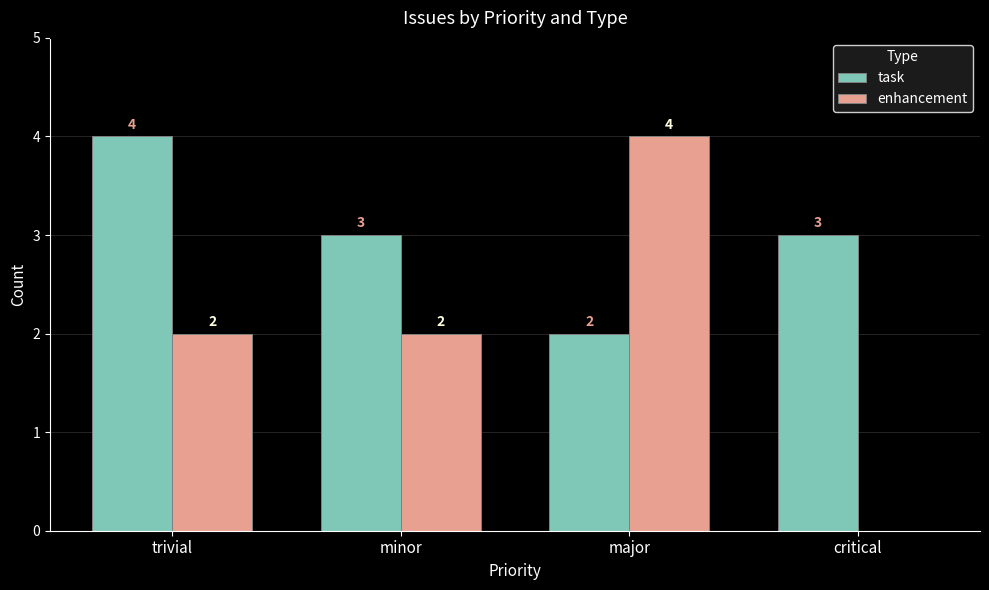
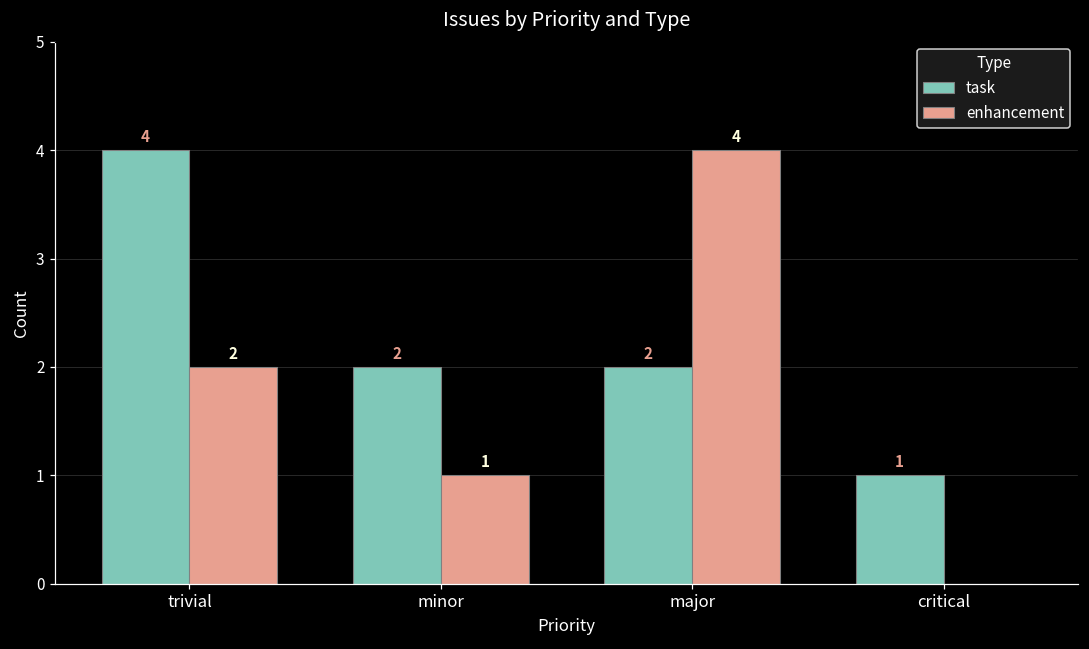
  {
    "task": {
      "trivial": 4,
-     "minor": 3,
+     "minor": 2,
      "major": 2,
-     "critical": 3
+     "critical": 1
    },
    "enhancement": {
      "trivial": 2,
-     "minor": 2,
+     "minor": 1,
      "major": 4
    }
  }
